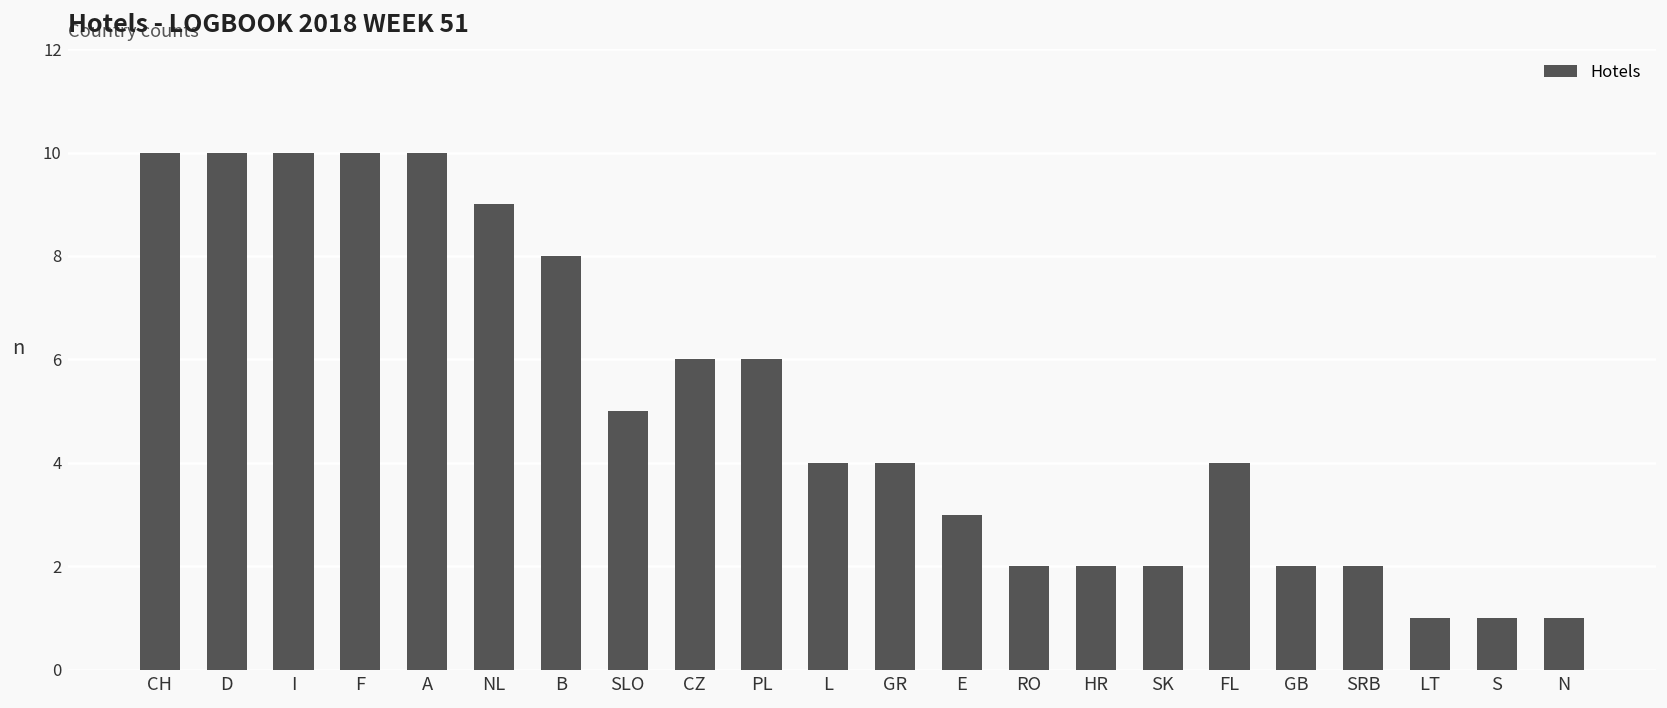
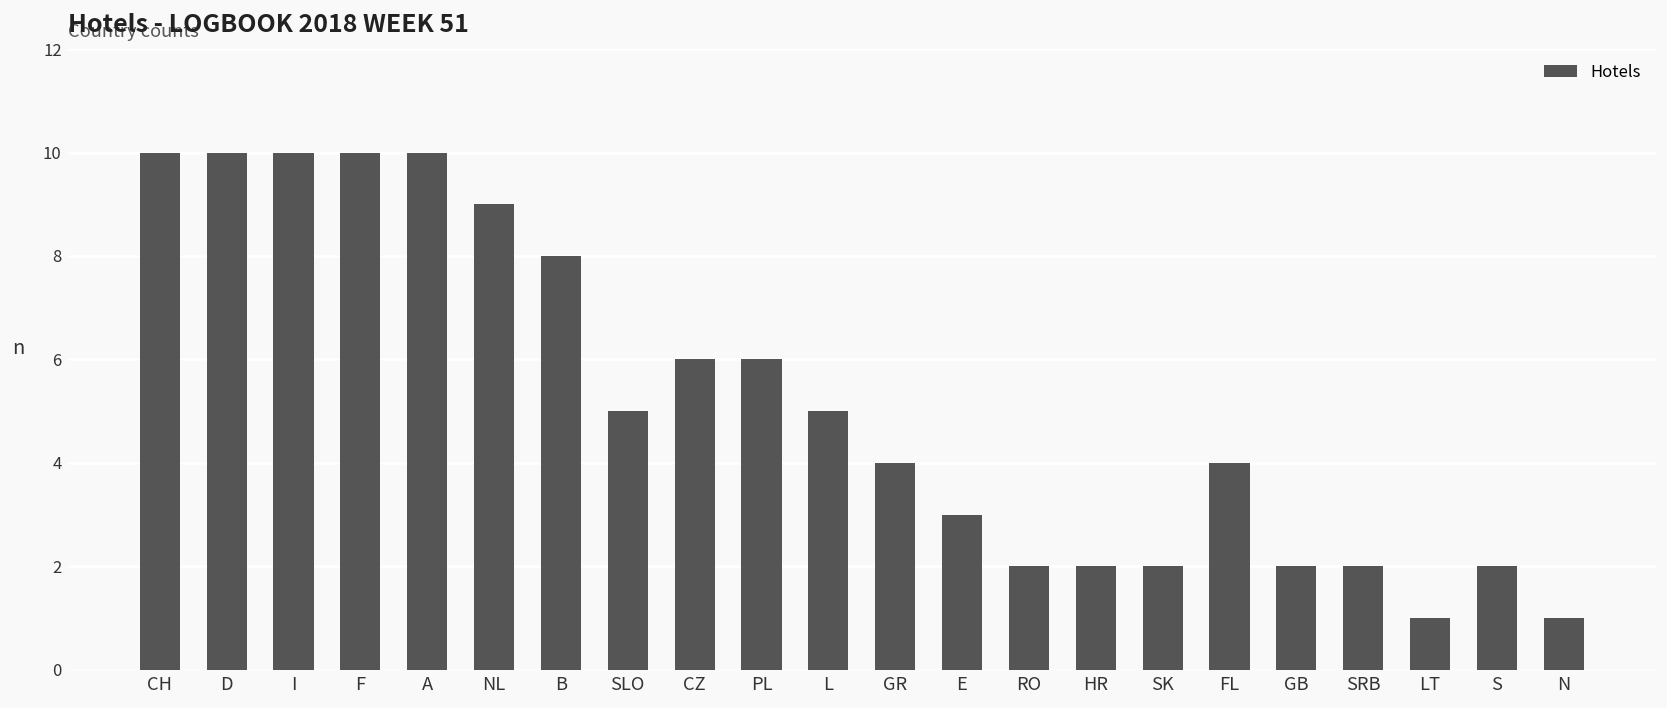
  {
    "CH": 10,
    "D": 10,
    "I": 10,
    "F": 10,
    "A": 10,
    "NL": 9,
    "B": 8,
    "SLO": 5,
    "CZ": 6,
    "PL": 6,
-   "L": 4,
+   "L": 5,
    "GR": 4,
    "E": 3,
    "RO": 2,
    "HR": 2,
    "SK": 2,
    "FL": 4,
    "GB": 2,
    "SRB": 2,
    "LT": 1,
-   "S": 1,
+   "S": 2,
    "N": 1
  }
